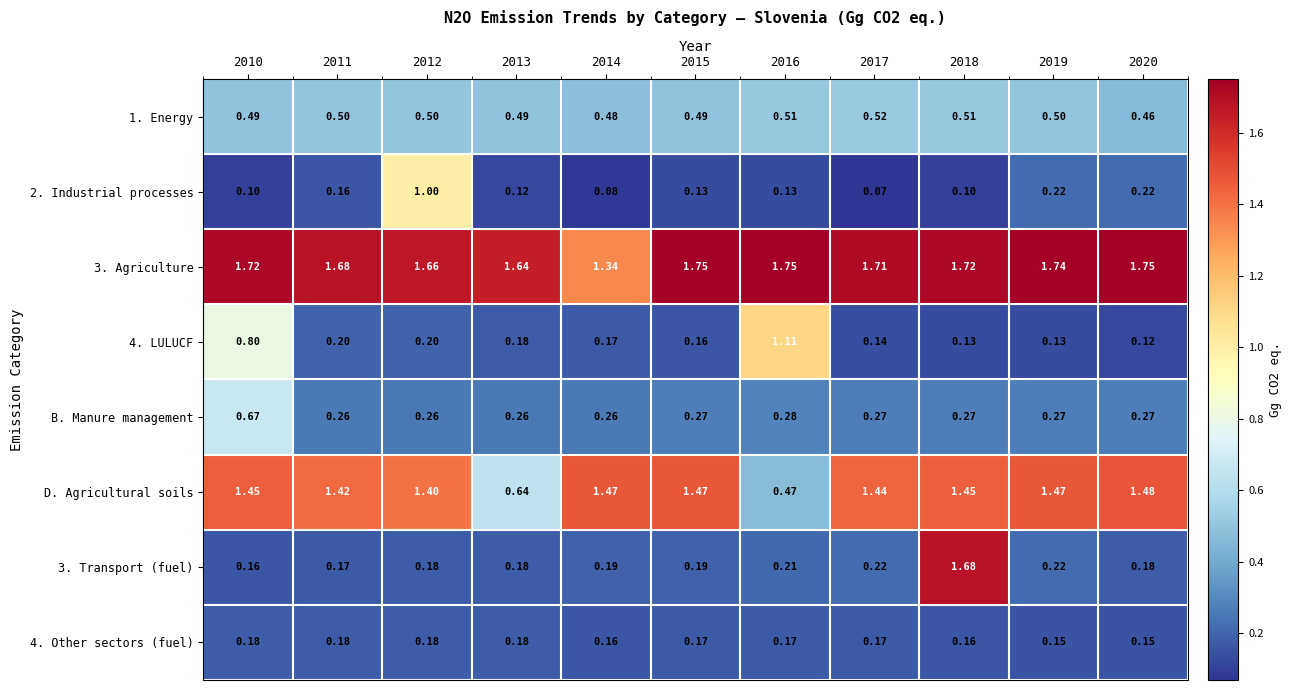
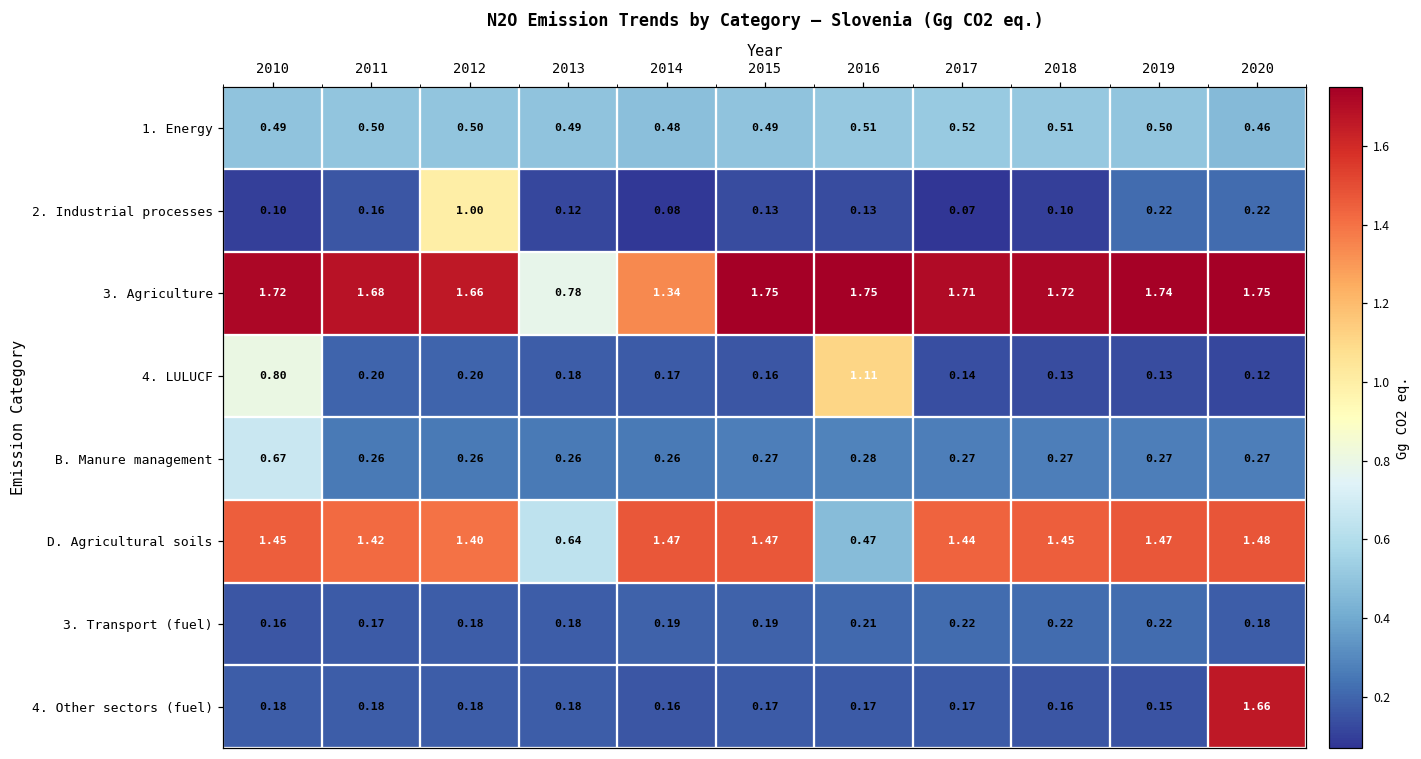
  {
    "1. Energy": {
      "2010": 0.49,
      "2011": 0.50,
      "2012": 0.50,
      "2013": 0.49,
      "2014": 0.48,
      "2015": 0.49,
      "2016": 0.51,
      "2017": 0.52,
      "2018": 0.51,
      "2019": 0.50,
      "2020": 0.46
    },
    "2. Industrial processes": {
      "2010": 0.10,
      "2011": 0.16,
      "2012": 1.00,
      "2013": 0.12,
      "2014": 0.08,
      "2015": 0.13,
      "2016": 0.13,
      "2017": 0.07,
      "2018": 0.10,
      "2019": 0.22,
      "2020": 0.22
    },
    "3. Agriculture": {
      "2010": 1.72,
      "2011": 1.68,
      "2012": 1.66,
-     "2013": 1.64,
+     "2013": 0.78,
      "2014": 1.34,
      "2015": 1.75,
      "2016": 1.75,
      "2017": 1.71,
      "2018": 1.72,
      "2019": 1.74,
      "2020": 1.75
    },
    "4. LULUCF": {
      "2010": 0.80,
      "2011": 0.20,
      "2012": 0.20,
      "2013": 0.18,
      "2014": 0.17,
      "2015": 0.16,
      "2016": 1.11,
      "2017": 0.14,
      "2018": 0.13,
      "2019": 0.13,
      "2020": 0.12
    },
    "B. Manure management": {
      "2010": 0.67,
      "2011": 0.26,
      "2012": 0.26,
      "2013": 0.26,
      "2014": 0.26,
      "2015": 0.27,
      "2016": 0.28,
      "2017": 0.27,
      "2018": 0.27,
      "2019": 0.27,
      "2020": 0.27
    },
    "D. Agricultural soils": {
      "2010": 1.45,
      "2011": 1.42,
      "2012": 1.40,
      "2013": 0.64,
      "2014": 1.47,
      "2015": 1.47,
      "2016": 0.47,
      "2017": 1.44,
      "2018": 1.45,
      "2019": 1.47,
      "2020": 1.48
    },
    "3. Transport (fuel)": {
      "2010": 0.16,
      "2011": 0.17,
      "2012": 0.18,
      "2013": 0.18,
      "2014": 0.19,
      "2015": 0.19,
      "2016": 0.21,
      "2017": 0.22,
-     "2018": 1.68,
+     "2018": 0.22,
      "2019": 0.22,
      "2020": 0.18
    },
    "4. Other sectors (fuel)": {
      "2010": 0.18,
      "2011": 0.18,
      "2012": 0.18,
      "2013": 0.18,
      "2014": 0.16,
      "2015": 0.17,
      "2016": 0.17,
      "2017": 0.17,
      "2018": 0.16,
      "2019": 0.15,
-     "2020": 0.15
+     "2020": 1.66
    }
  }
